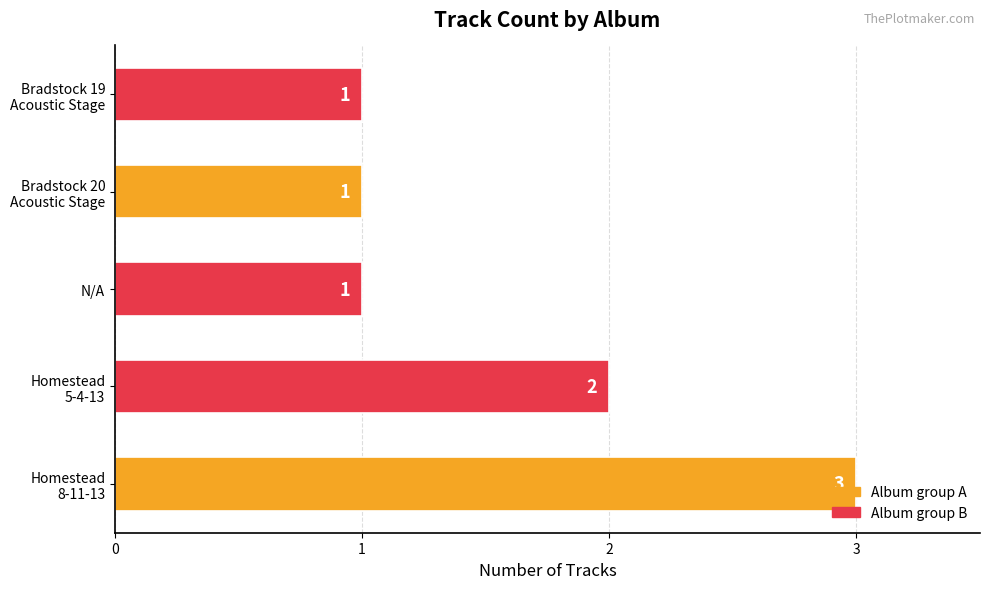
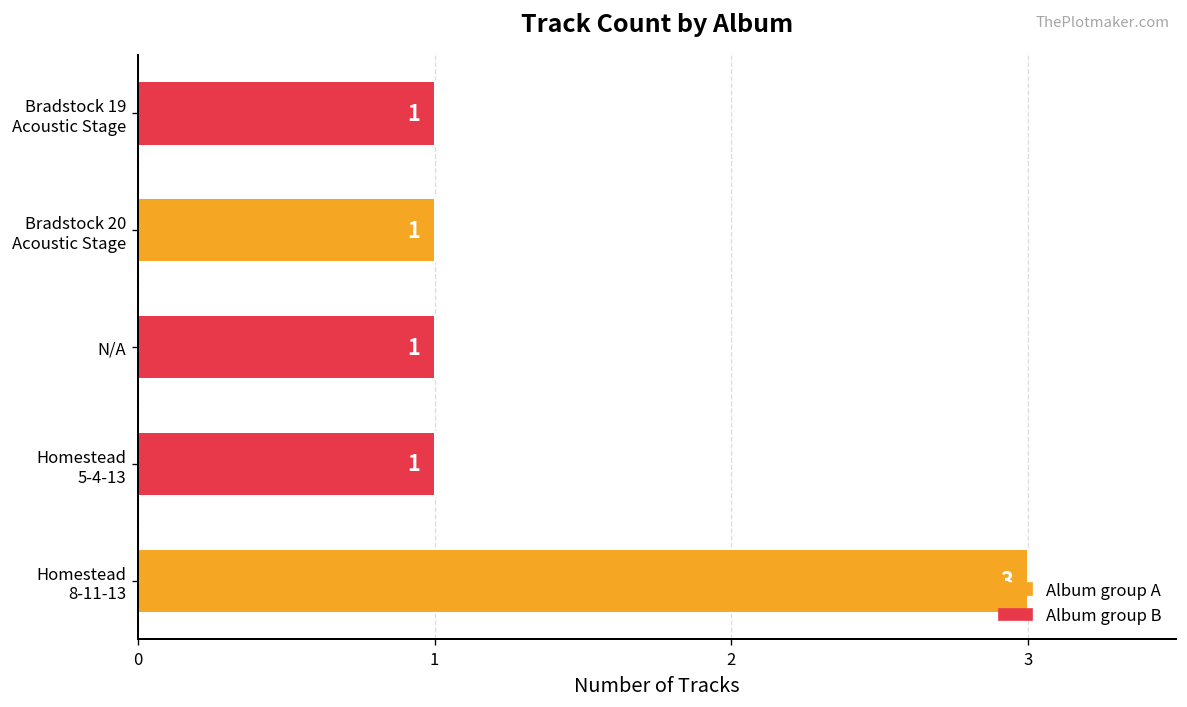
  {
    "Bradstock 19 Acoustic Stage": 1,
    "Bradstock 20 Acoustic Stage": 1,
    "N/A": 1,
-   "Homestead 5-4-13": 2,
+   "Homestead 5-4-13": 1,
    "Homestead 8-11-13": 3
  }
